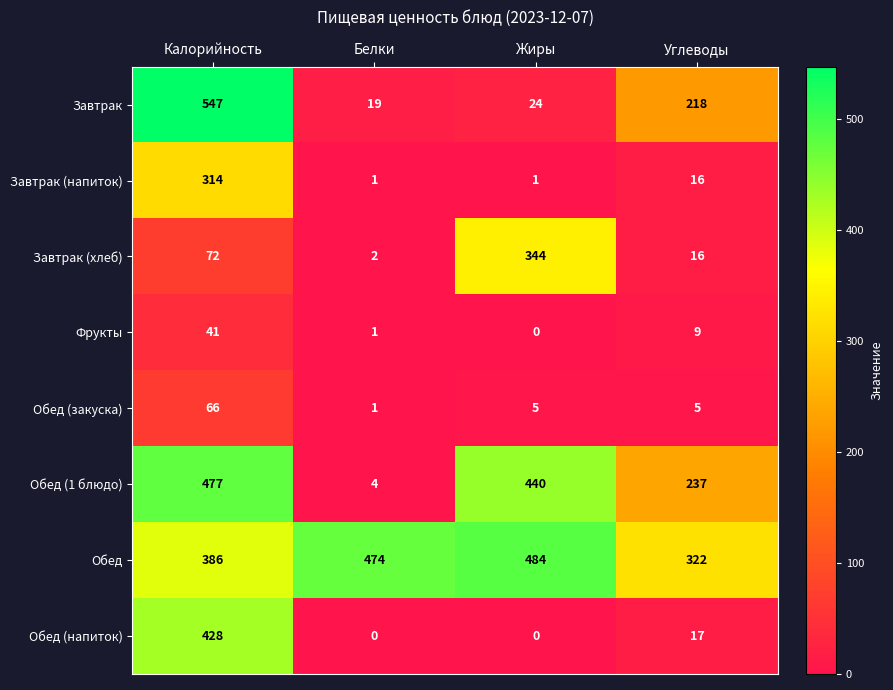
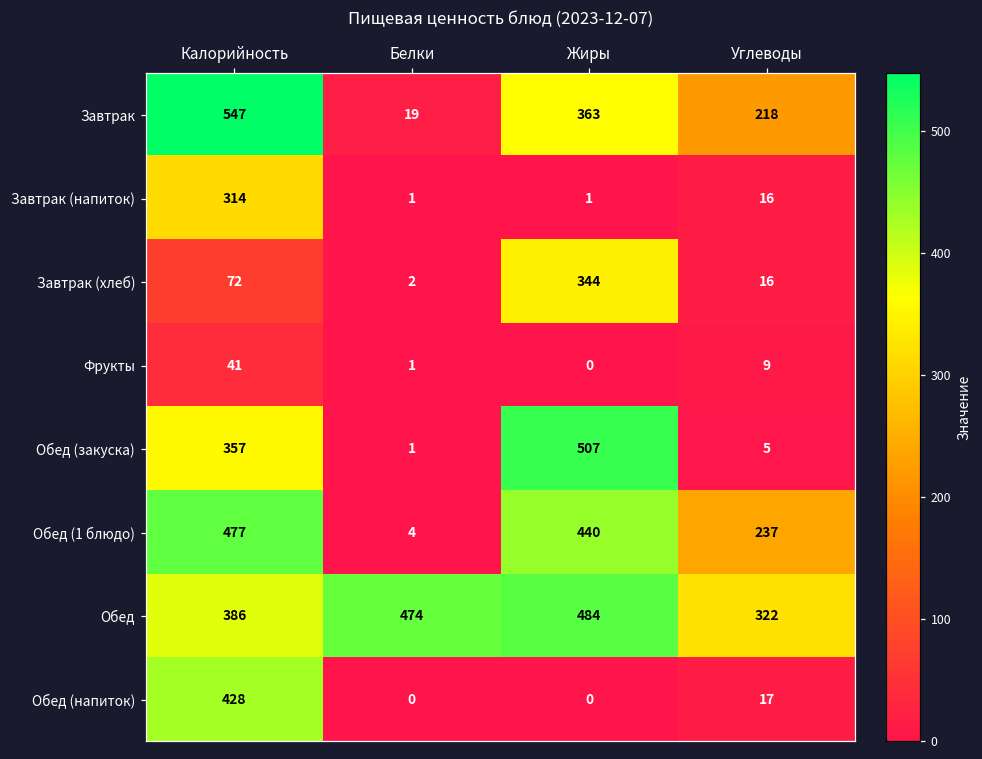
  {
    "Завтрак": {
      "Калорийность": 547,
      "Белки": 19,
-     "Жиры": 24,
+     "Жиры": 363,
      "Углеводы": 218
    },
    "Завтрак (напиток)": {
      "Калорийность": 314,
      "Белки": 1,
      "Жиры": 1,
      "Углеводы": 16
    },
    "Завтрак (хлеб)": {
      "Калорийность": 72,
      "Белки": 2,
      "Жиры": 344,
      "Углеводы": 16
    },
    "Фрукты": {
      "Калорийность": 41,
      "Белки": 1,
      "Жиры": 0,
      "Углеводы": 9
    },
    "Обед (закуска)": {
-     "Калорийность": 66,
+     "Калорийность": 357,
      "Белки": 1,
-     "Жиры": 5,
+     "Жиры": 507,
      "Углеводы": 5
    },
    "Обед (1 блюдо)": {
      "Калорийность": 477,
      "Белки": 4,
      "Жиры": 440,
      "Углеводы": 237
    },
    "Обед": {
      "Калорийность": 386,
      "Белки": 474,
      "Жиры": 484,
      "Углеводы": 322
    },
    "Обед (напиток)": {
      "Калорийность": 428,
      "Белки": 0,
      "Жиры": 0,
      "Углеводы": 17
    }
  }
